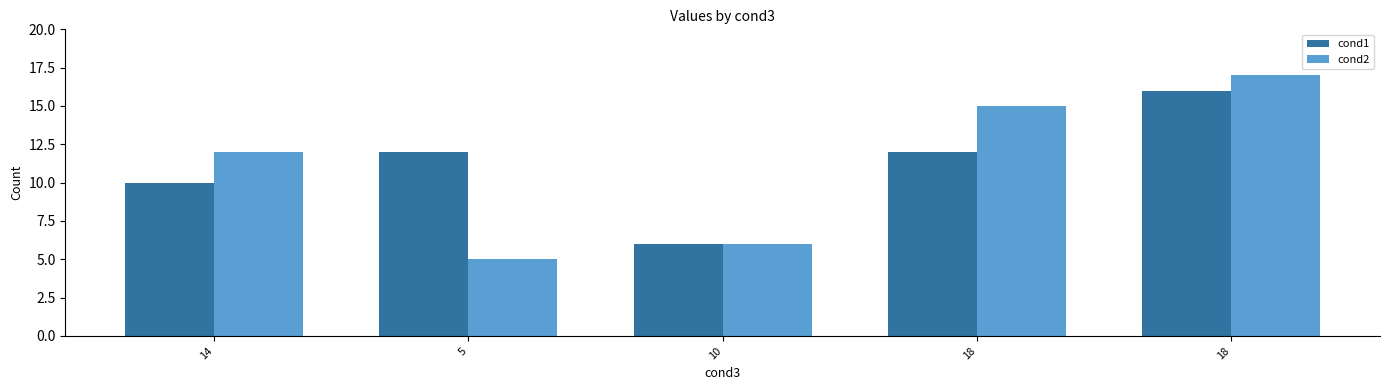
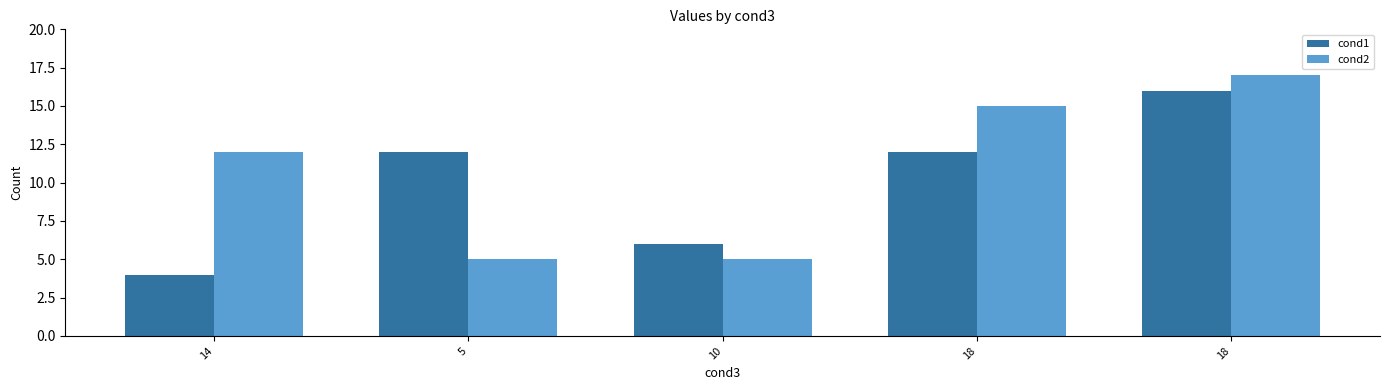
  {
    "cond1": {
-     "14": 10,
+     "14": 4,
      "5": 12,
      "10": 6
    },
    "cond2": {
      "14": 12,
      "5": 5,
-     "10": 6
+     "10": 5
    }
  }
